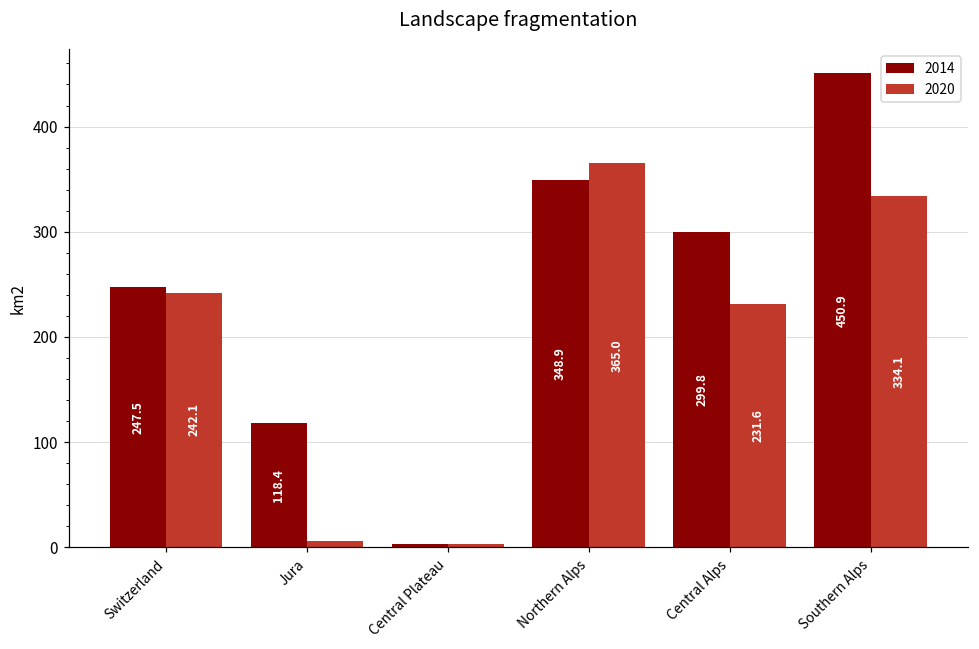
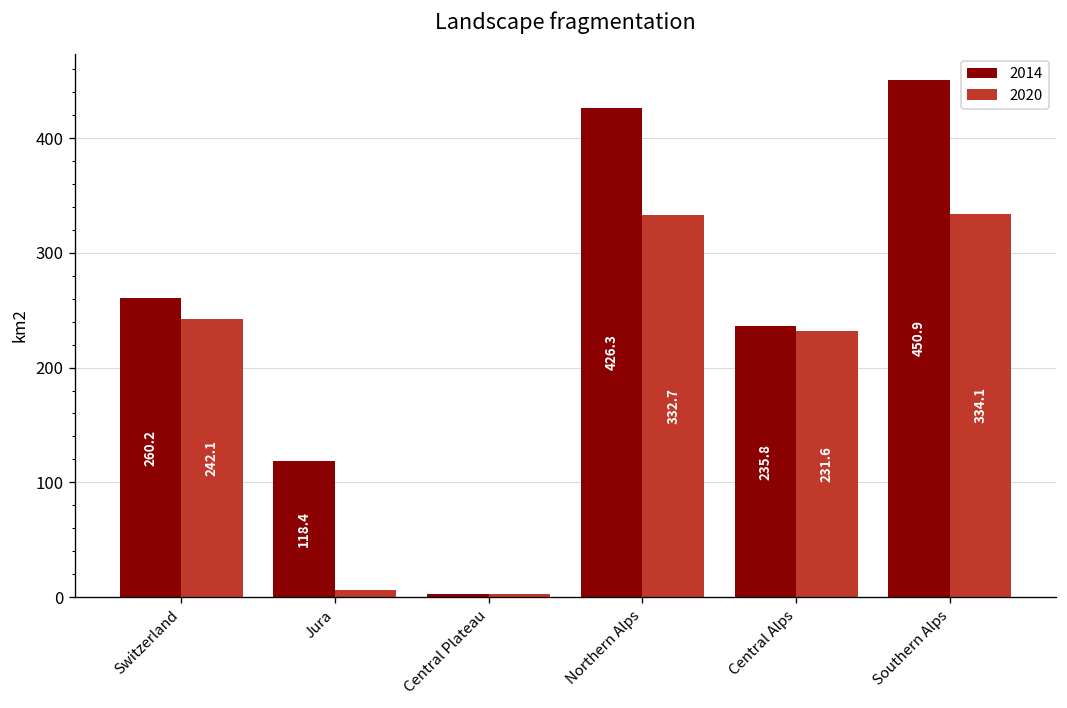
  {
    "2014": {
-     "Switzerland": 247.5,
+     "Switzerland": 260.2,
      "Jura": 118.4,
-     "Northern Alps": 348.9,
-     "Central Alps": 299.8,
+     "Northern Alps": 426.3,
+     "Central Alps": 235.8,
      "Southern Alps": 450.9
    },
    "2020": {
      "Switzerland": 242.1,
-     "Northern Alps": 365.0,
+     "Northern Alps": 332.7,
      "Central Alps": 231.6,
      "Southern Alps": 334.1
    }
  }
